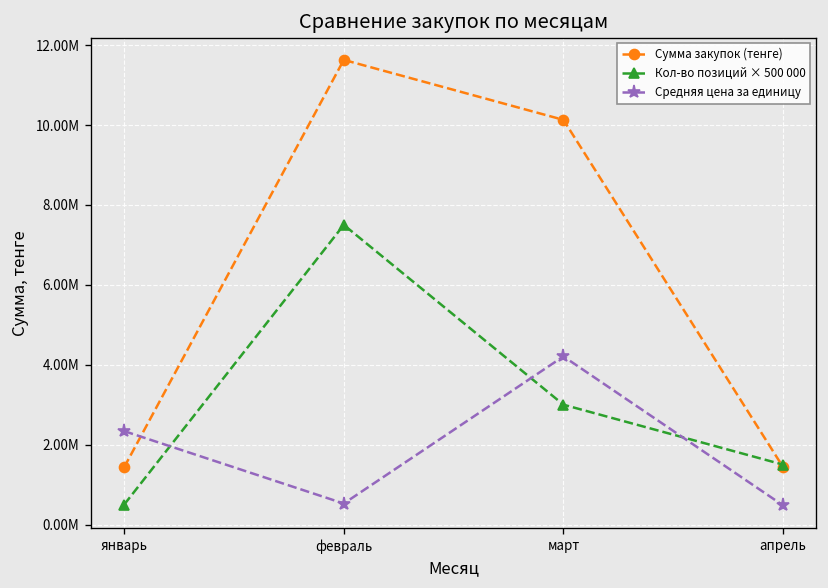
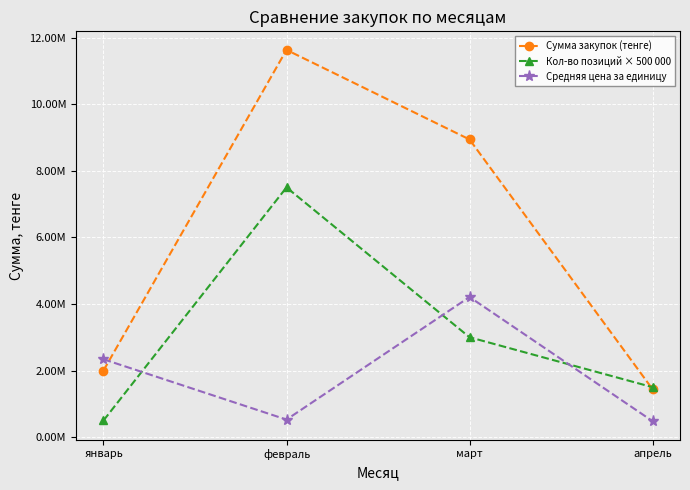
  {
    "Сумма закупок (тенге)": {
-     "январь": 1400000,
+     "январь": 2000000,
      "февраль": 11600000,
-     "март": 10100000
+     "март": 8900000
    },
    "Кол-во позиций × 500 000": {
      "январь": 500000,
      "февраль": 7500000,
      "март": 3000000
    },
    "Средняя цена за единицу": {
      "январь": 2300000,
      "февраль": 500000,
      "март": 4200000,
      "апрель": 500000
    }
  }
